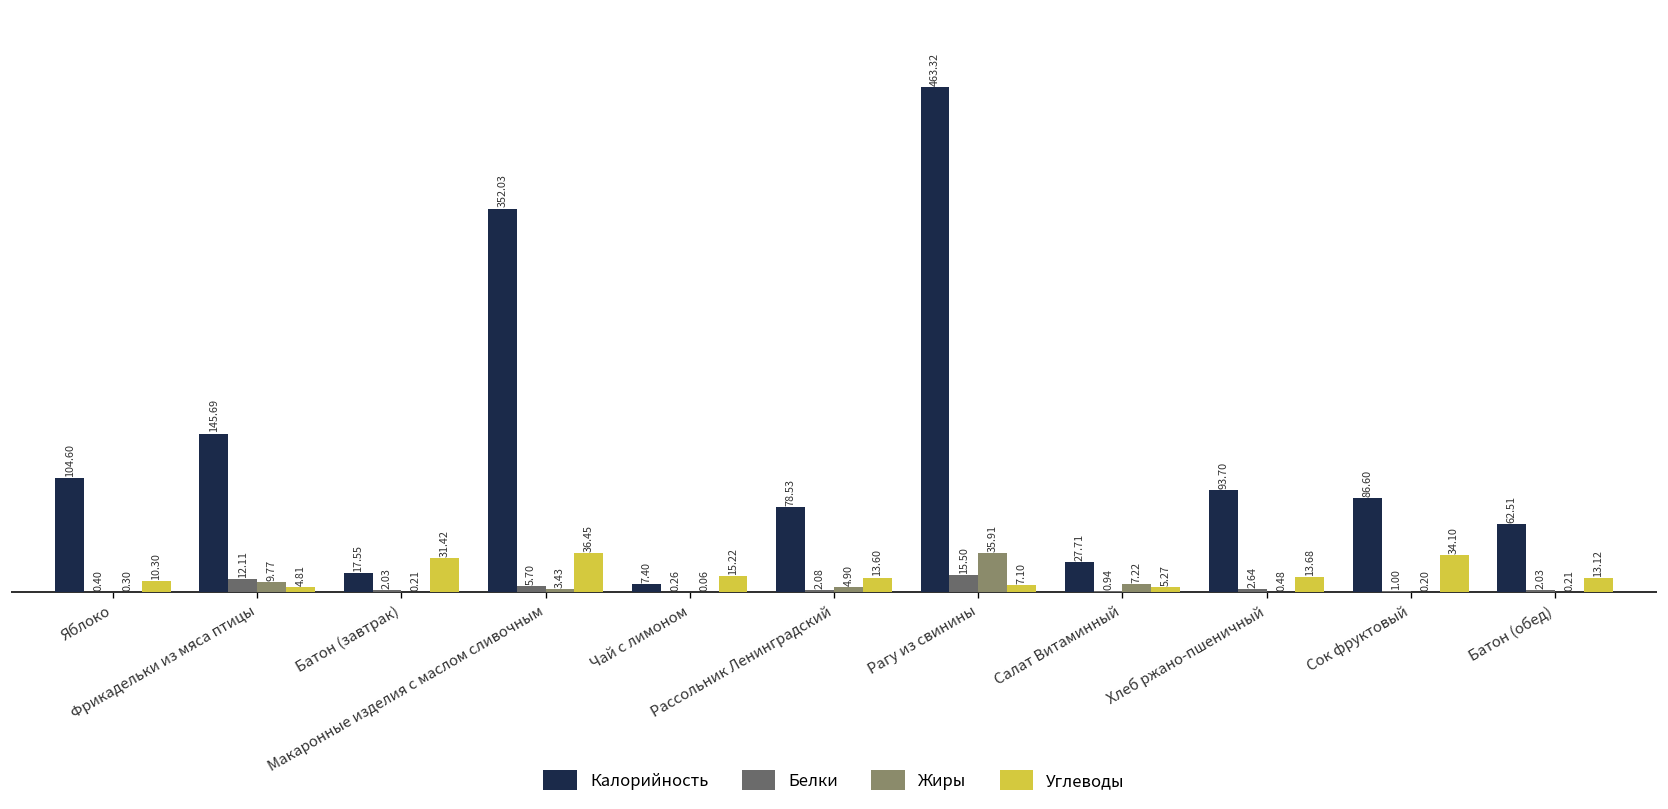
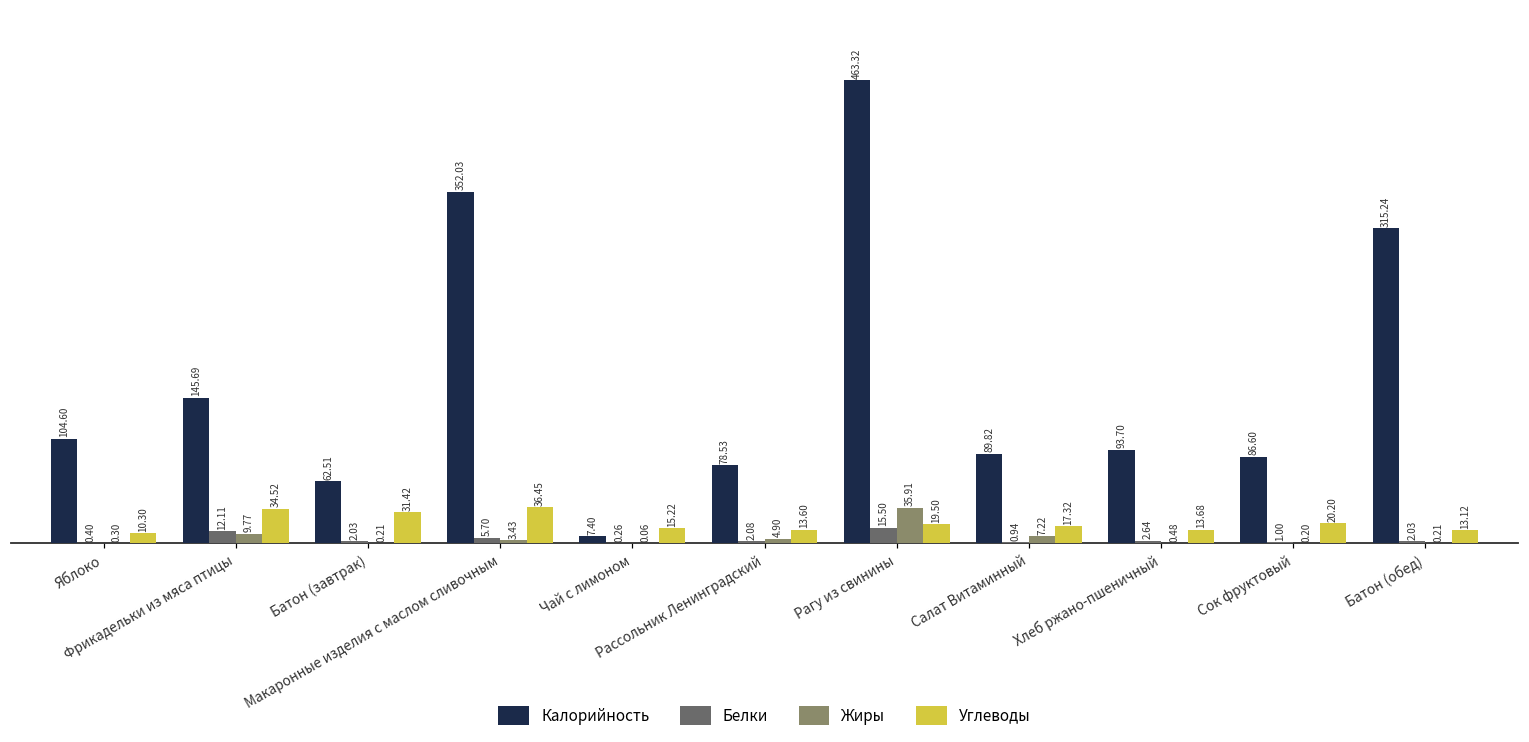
  {
    "Калорийность": {
      "Яблоко": 104.60,
      "Фрикадельки из мяса птицы": 145.69,
-     "Батон (завтрак)": 17.55,
+     "Батон (завтрак)": 62.51,
      "Макаронные изделия с маслом сливочным": 352.03,
      "Чай с лимоном": 7.40,
      "Рассольник Ленинградский": 78.53,
      "Рагу из свинины": 463.32,
-     "Салат Витаминный": 27.71,
+     "Салат Витаминный": 89.82,
      "Хлеб ржано-пшеничный": 93.70,
      "Сок фруктовый": 86.60,
-     "Батон (обед)": 62.51
+     "Батон (обед)": 315.24
    },
    "Углеводы": {
      "Яблоко": 10.30,
-     "Фрикадельки из мяса птицы": 4.81,
+     "Фрикадельки из мяса птицы": 34.52,
      "Батон (завтрак)": 31.42,
      "Макаронные изделия с маслом сливочным": 36.45,
      "Чай с лимоном": 15.22,
      "Рассольник Ленинградский": 13.60,
-     "Рагу из свинины": 7.10,
-     "Салат Витаминный": 5.27,
+     "Рагу из свинины": 19.50,
+     "Салат Витаминный": 17.32,
      "Хлеб ржано-пшеничный": 13.68,
-     "Сок фруктовый": 34.10,
+     "Сок фруктовый": 20.20,
      "Батон (обед)": 13.12
    }
  }
